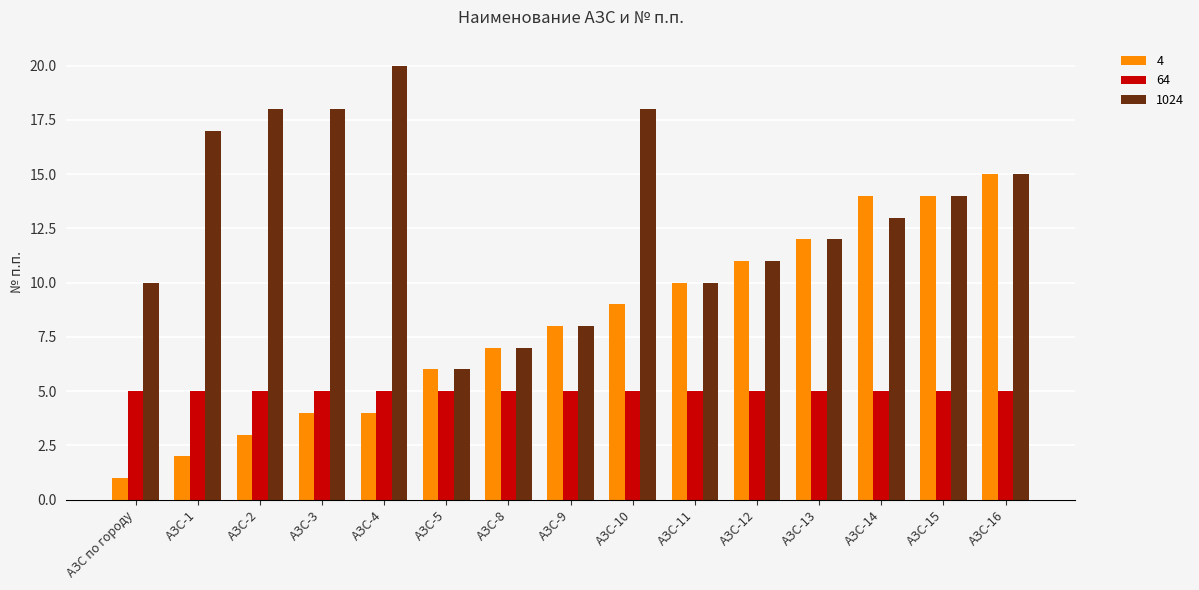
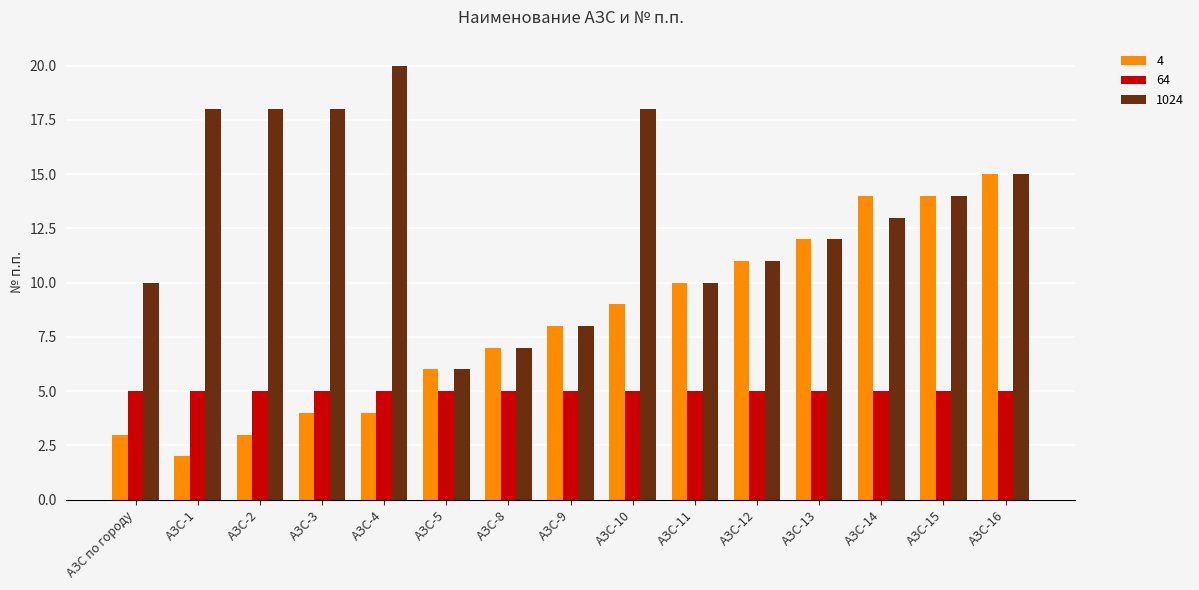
  {
    "4": {
-     "АЗС по городу": 1,
+     "АЗС по городу": 3,
      "АЗС-1": 2,
      "АЗС-2": 3,
      "АЗС-3": 4,
      "АЗС-4": 4,
      "АЗС-5": 6,
      "АЗС-8": 7,
      "АЗС-9": 8,
      "АЗС-10": 9,
      "АЗС-11": 10,
      "АЗС-12": 11,
      "АЗС-13": 12,
      "АЗС-14": 14,
      "АЗС-15": 14,
      "АЗС-16": 15
    },
    "64": {
      "АЗС по городу": 5,
      "АЗС-1": 5,
      "АЗС-2": 5,
      "АЗС-3": 5,
      "АЗС-4": 5,
      "АЗС-5": 5,
      "АЗС-8": 5,
      "АЗС-9": 5,
      "АЗС-10": 5,
      "АЗС-11": 5,
      "АЗС-12": 5,
      "АЗС-13": 5,
      "АЗС-14": 5,
      "АЗС-15": 5,
      "АЗС-16": 5
    },
    "1024": {
      "АЗС по городу": 10,
-     "АЗС-1": 17,
+     "АЗС-1": 18,
      "АЗС-2": 18,
      "АЗС-3": 18,
      "АЗС-4": 20,
      "АЗС-5": 6,
      "АЗС-8": 7,
      "АЗС-9": 8,
      "АЗС-10": 18,
      "АЗС-11": 10,
      "АЗС-12": 11,
      "АЗС-13": 12,
      "АЗС-14": 13,
      "АЗС-15": 14,
      "АЗС-16": 15
    }
  }
